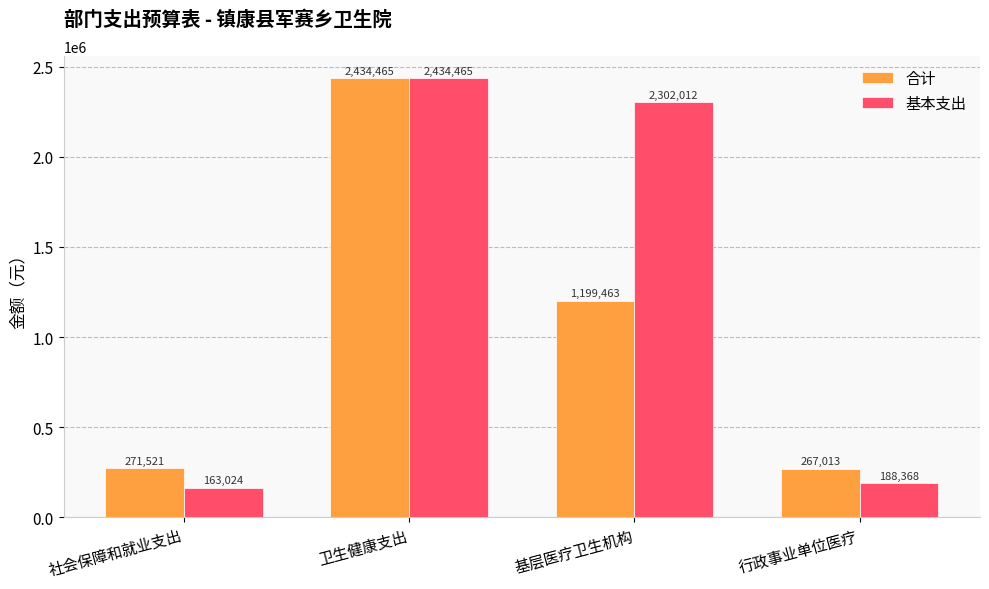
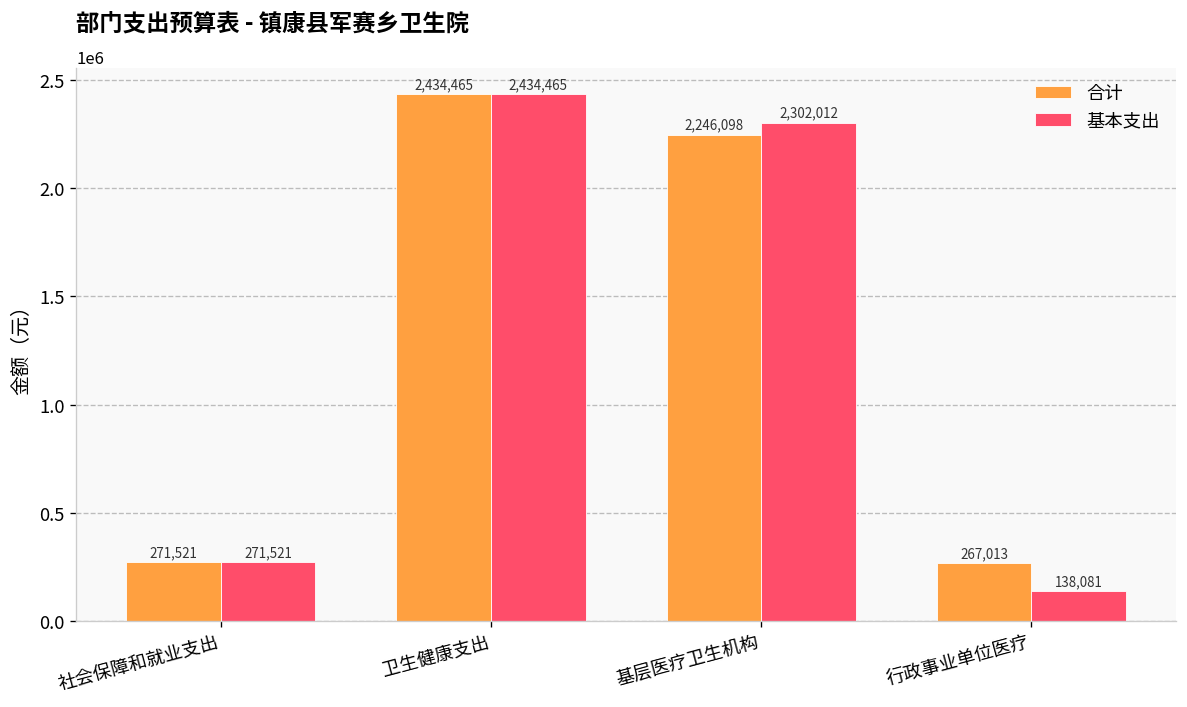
  {
    "合计": {
      "社会保障和就业支出": "271,521",
      "卫生健康支出": "2,434,465",
-     "基层医疗卫生机构": "1,199,463",
+     "基层医疗卫生机构": "2,246,098",
      "行政事业单位医疗": "267,013"
    },
    "基本支出": {
-     "社会保障和就业支出": "163,024",
+     "社会保障和就业支出": "271,521",
      "卫生健康支出": "2,434,465",
      "基层医疗卫生机构": "2,302,012",
-     "行政事业单位医疗": "188,368"
+     "行政事业单位医疗": "138,081"
    }
  }
